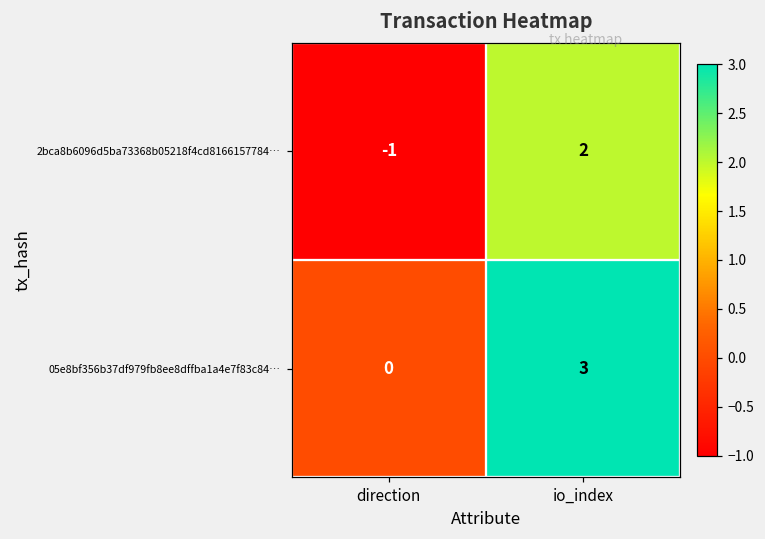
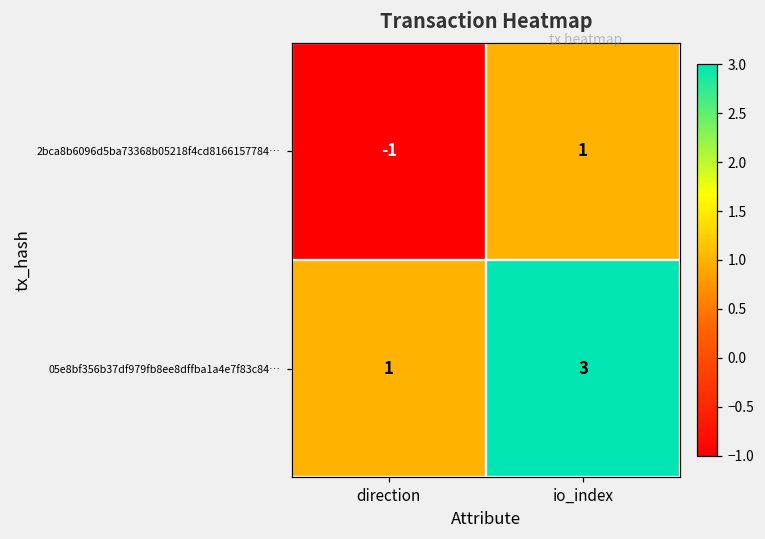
  {
    "2bca8b6096d5ba73368b05218f4cd8166157784…": {
      "direction": -1,
-     "io_index": 2
+     "io_index": 1
    },
    "05e8bf356b37df979fb8ee8dffba1a4e7f83c84…": {
-     "direction": 0,
+     "direction": 1,
      "io_index": 3
    }
  }
